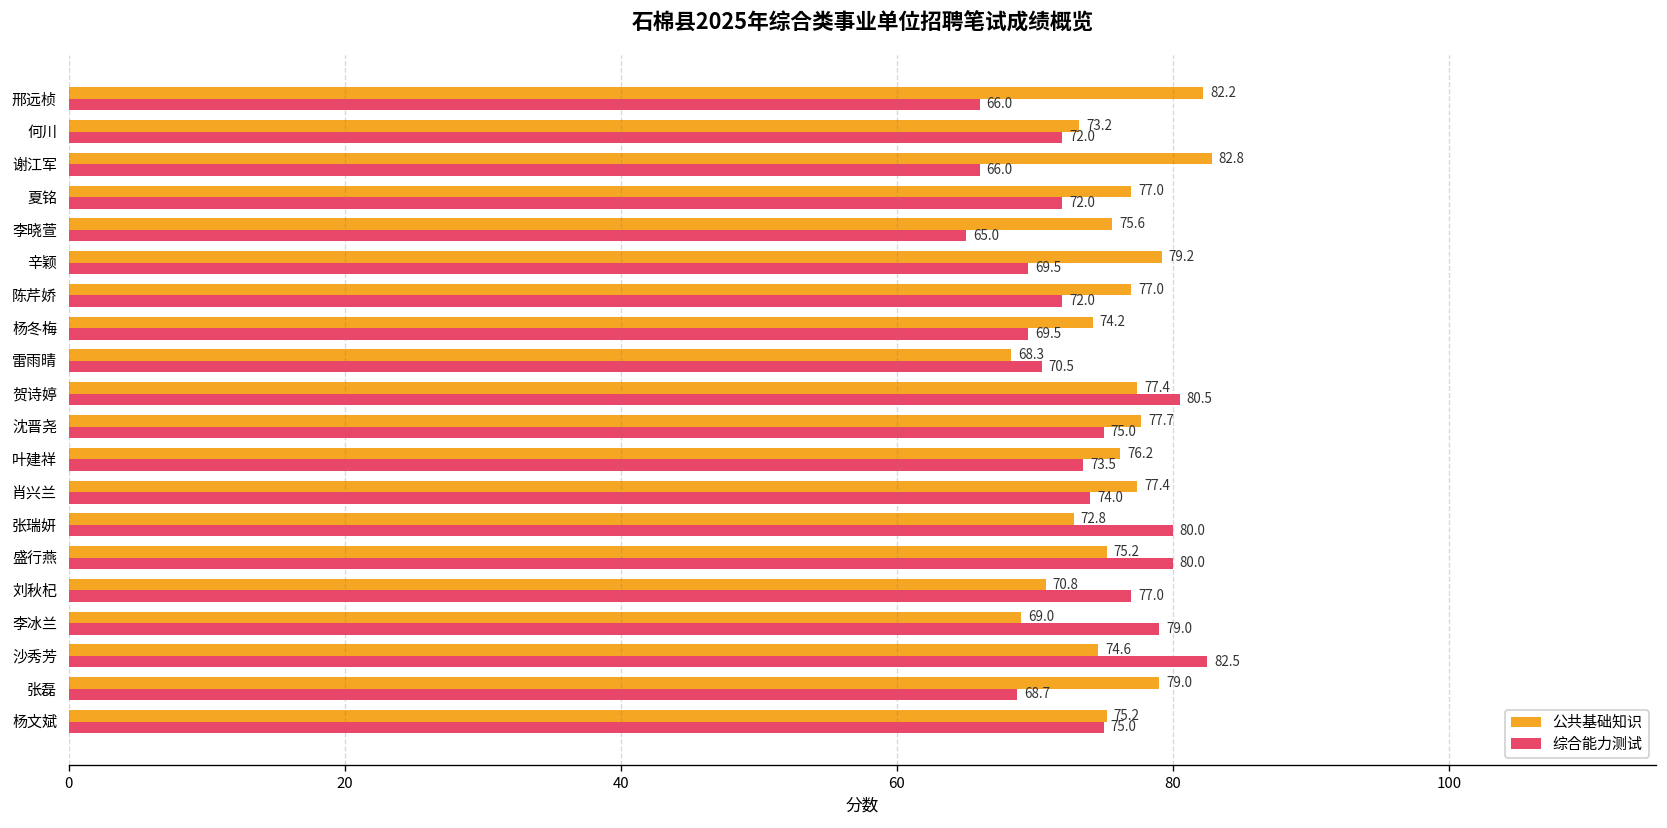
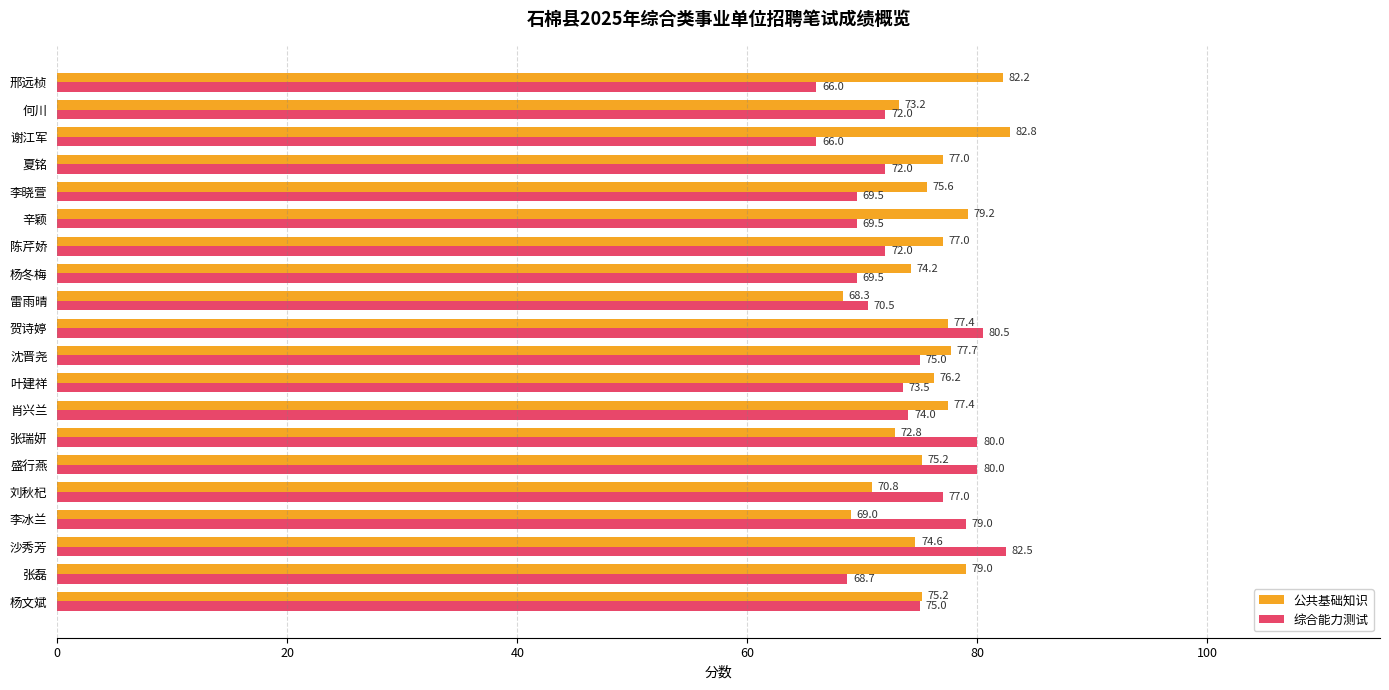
  {
    "公共基础知识": {
      "邢远桢": 82.2,
      "何川": 73.2,
      "谢江军": 82.8,
      "夏铭": 77.0,
      "李晓萱": 75.6,
      "辛颖": 79.2,
      "陈芹娇": 77.0,
      "杨冬梅": 74.2,
      "雷雨晴": 68.3,
      "贺诗婷": 77.4,
      "沈晋尧": 77.7,
      "叶建祥": 76.2,
      "肖兴兰": 77.4,
      "张瑞妍": 72.8,
      "盛行燕": 75.2,
      "刘秋杞": 70.8,
      "李冰兰": 69.0,
      "沙秀芳": 74.6,
      "张磊": 79.0,
      "杨文斌": 75.2
    },
    "综合能力测试": {
      "邢远桢": 66.0,
      "何川": 72.0,
      "谢江军": 66.0,
      "夏铭": 72.0,
-     "李晓萱": 65.0,
+     "李晓萱": 69.5,
      "辛颖": 69.5,
      "陈芹娇": 72.0,
      "杨冬梅": 69.5,
      "雷雨晴": 70.5,
      "贺诗婷": 80.5,
      "沈晋尧": 75.0,
      "叶建祥": 73.5,
      "肖兴兰": 74.0,
      "张瑞妍": 80.0,
      "盛行燕": 80.0,
      "刘秋杞": 77.0,
      "李冰兰": 79.0,
      "沙秀芳": 82.5,
      "张磊": 68.7,
      "杨文斌": 75.0
    }
  }
